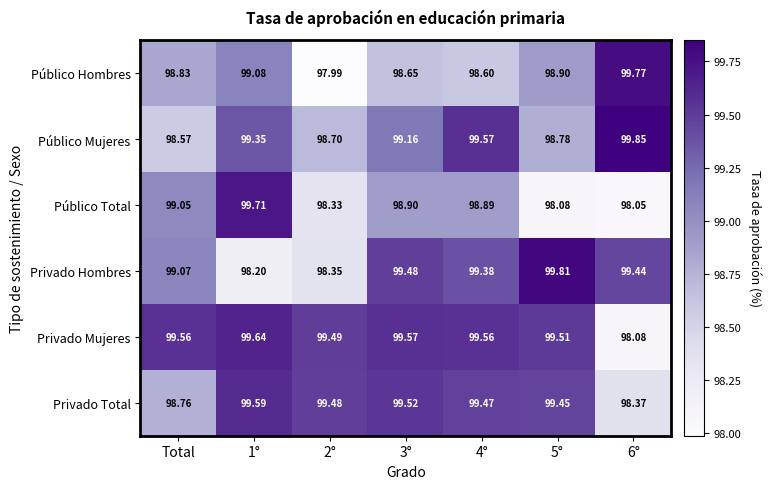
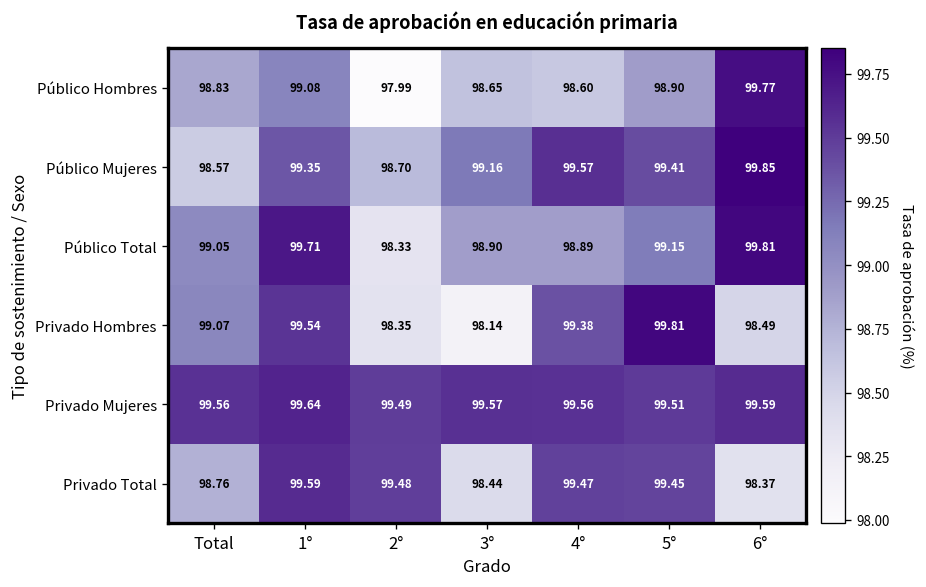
  {
    "Público Hombres": {
      "Total": 98.83,
      "1°": 99.08,
      "2°": 97.99,
      "3°": 98.65,
      "4°": 98.60,
      "5°": 98.90,
      "6°": 99.77
    },
    "Público Mujeres": {
      "Total": 98.57,
      "1°": 99.35,
      "2°": 98.70,
      "3°": 99.16,
      "4°": 99.57,
-     "5°": 98.78,
+     "5°": 99.41,
      "6°": 99.85
    },
    "Público Total": {
      "Total": 99.05,
      "1°": 99.71,
      "2°": 98.33,
      "3°": 98.90,
      "4°": 98.89,
-     "5°": 98.08,
-     "6°": 98.05
+     "5°": 99.15,
+     "6°": 99.81
    },
    "Privado Hombres": {
      "Total": 99.07,
-     "1°": 98.20,
+     "1°": 99.54,
      "2°": 98.35,
-     "3°": 99.48,
+     "3°": 98.14,
      "4°": 99.38,
      "5°": 99.81,
-     "6°": 99.44
+     "6°": 98.49
    },
    "Privado Mujeres": {
      "Total": 99.56,
      "1°": 99.64,
      "2°": 99.49,
      "3°": 99.57,
      "4°": 99.56,
      "5°": 99.51,
-     "6°": 98.08
+     "6°": 99.59
    },
    "Privado Total": {
      "Total": 98.76,
      "1°": 99.59,
      "2°": 99.48,
-     "3°": 99.52,
+     "3°": 98.44,
      "4°": 99.47,
      "5°": 99.45,
      "6°": 98.37
    }
  }
